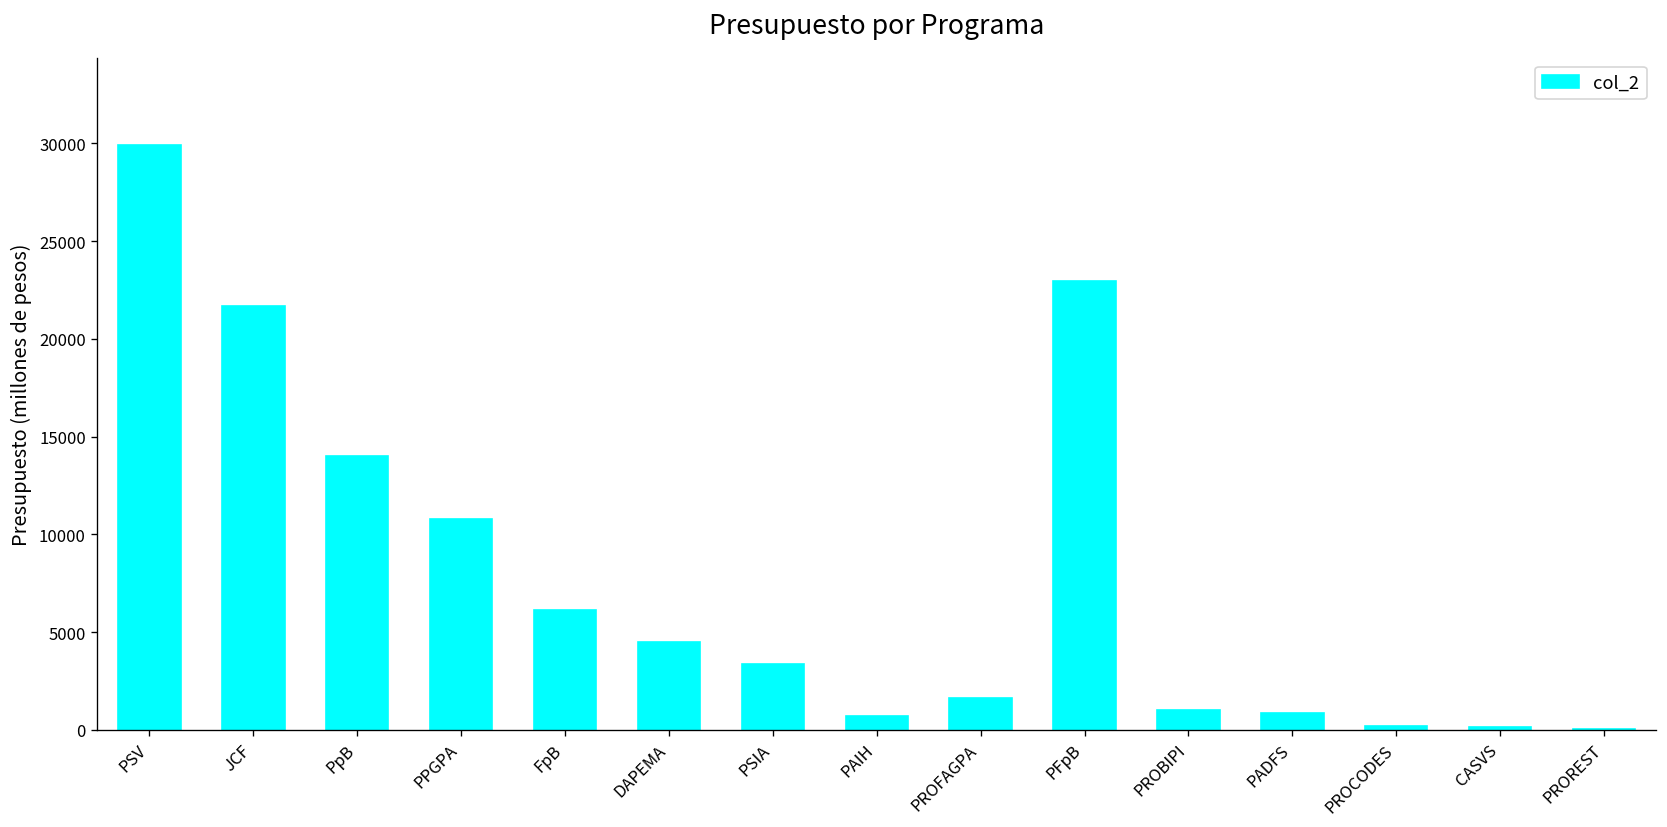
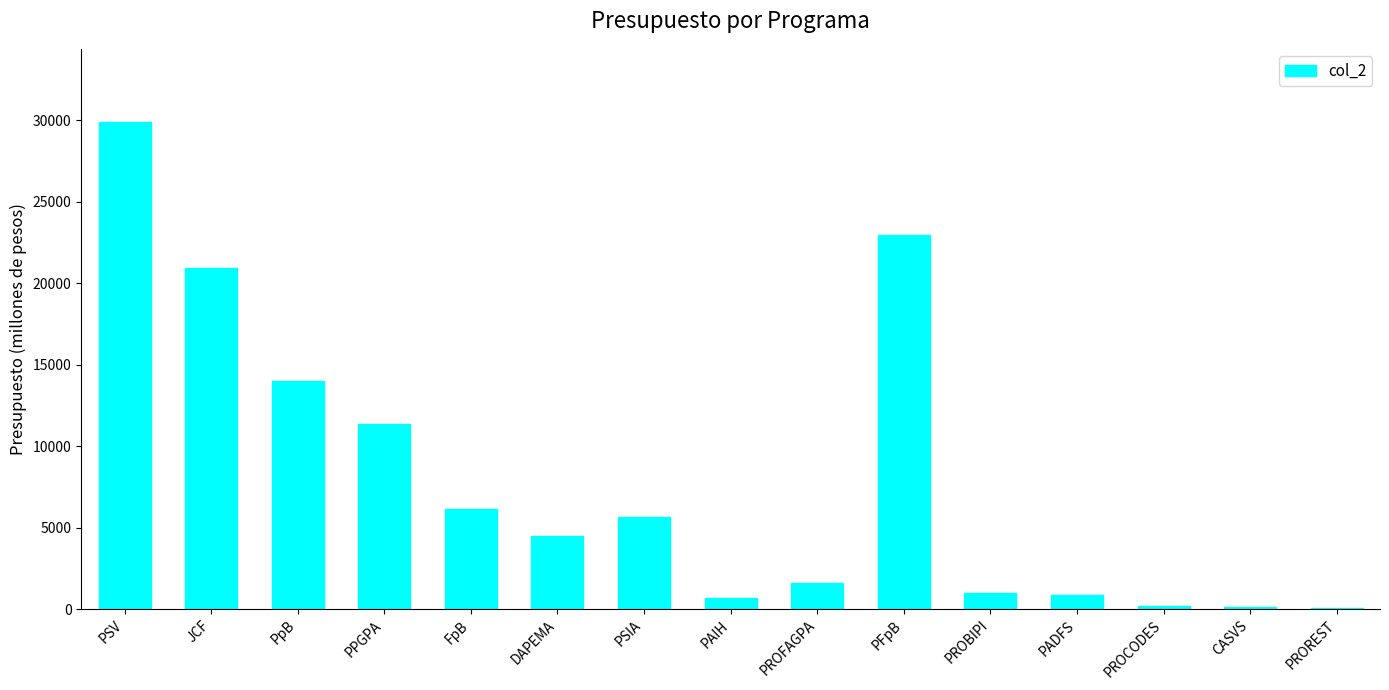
  {
    "PSV": 29900,
-   "JCF": 21700,
+   "JCF": 20900,
    "PpB": 14000,
-   "PPGPA": 10800,
+   "PPGPA": 11400,
    "FpB": 6100,
    "DAPEMA": 4500,
-   "PSIA": 3300,
+   "PSIA": 5700,
    "PAIH": 700,
    "PROFAGPA": 1600,
    "PFpB": 23000,
    "PROBIPI": 1000,
    "PADFS": 900,
    "PROCODES": 200
  }
